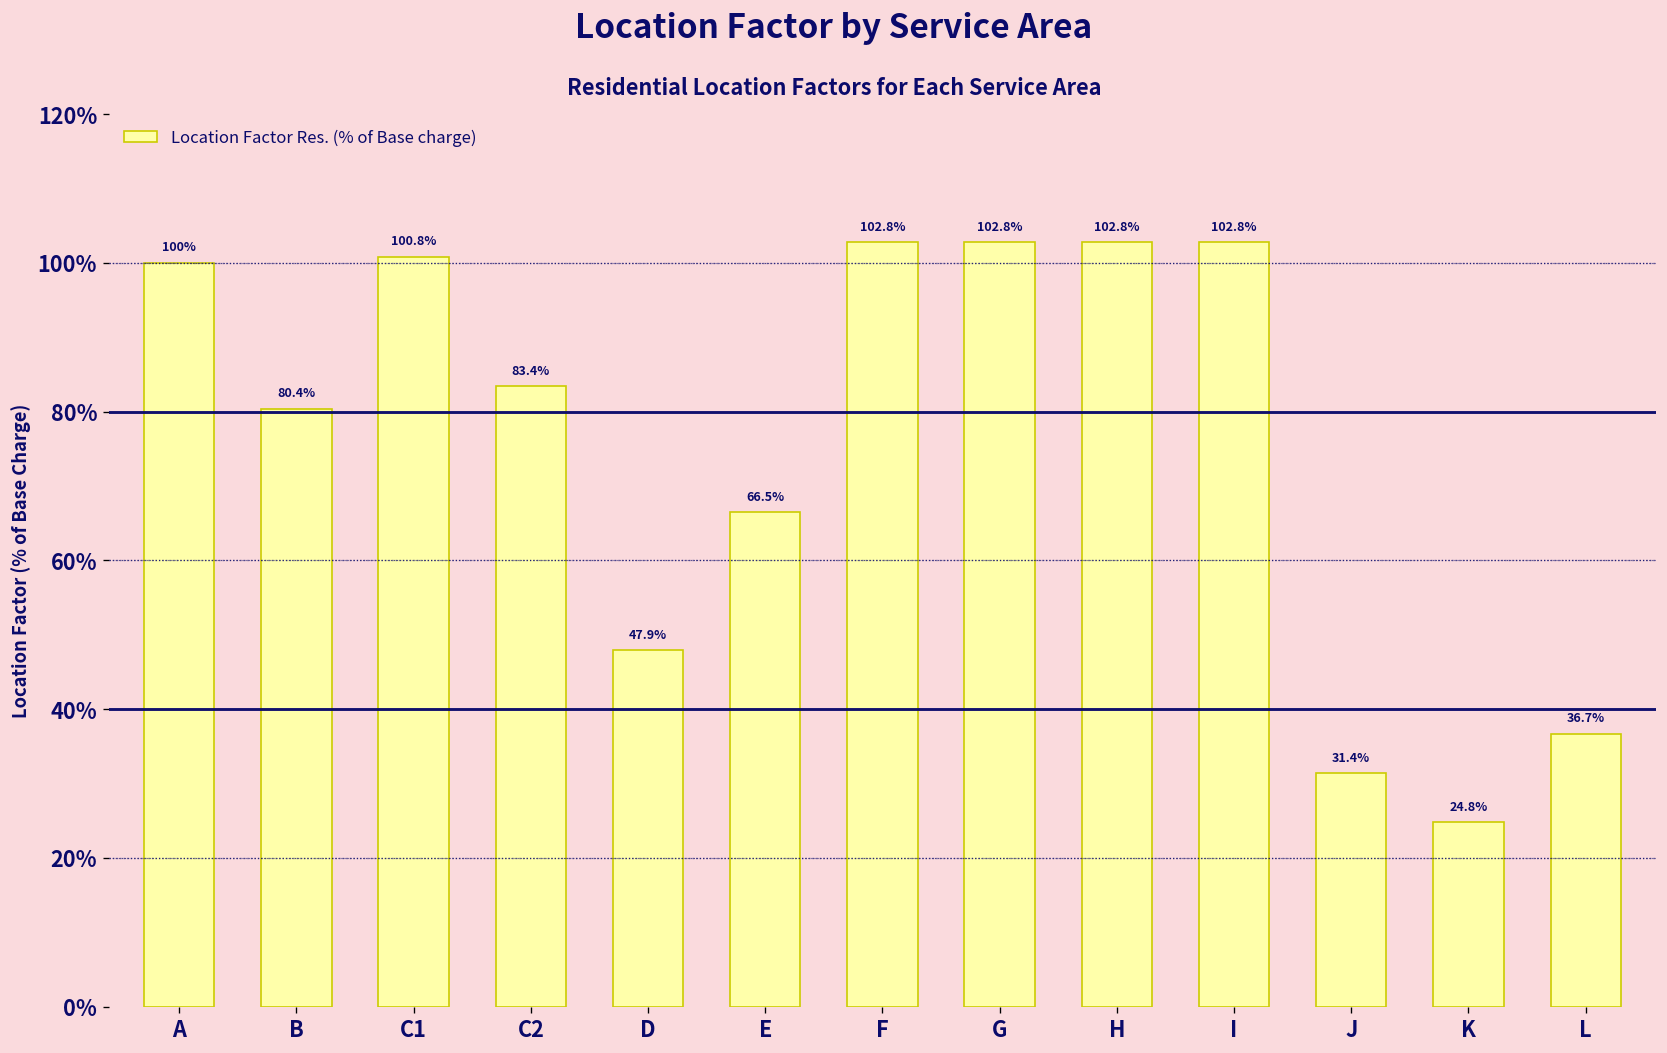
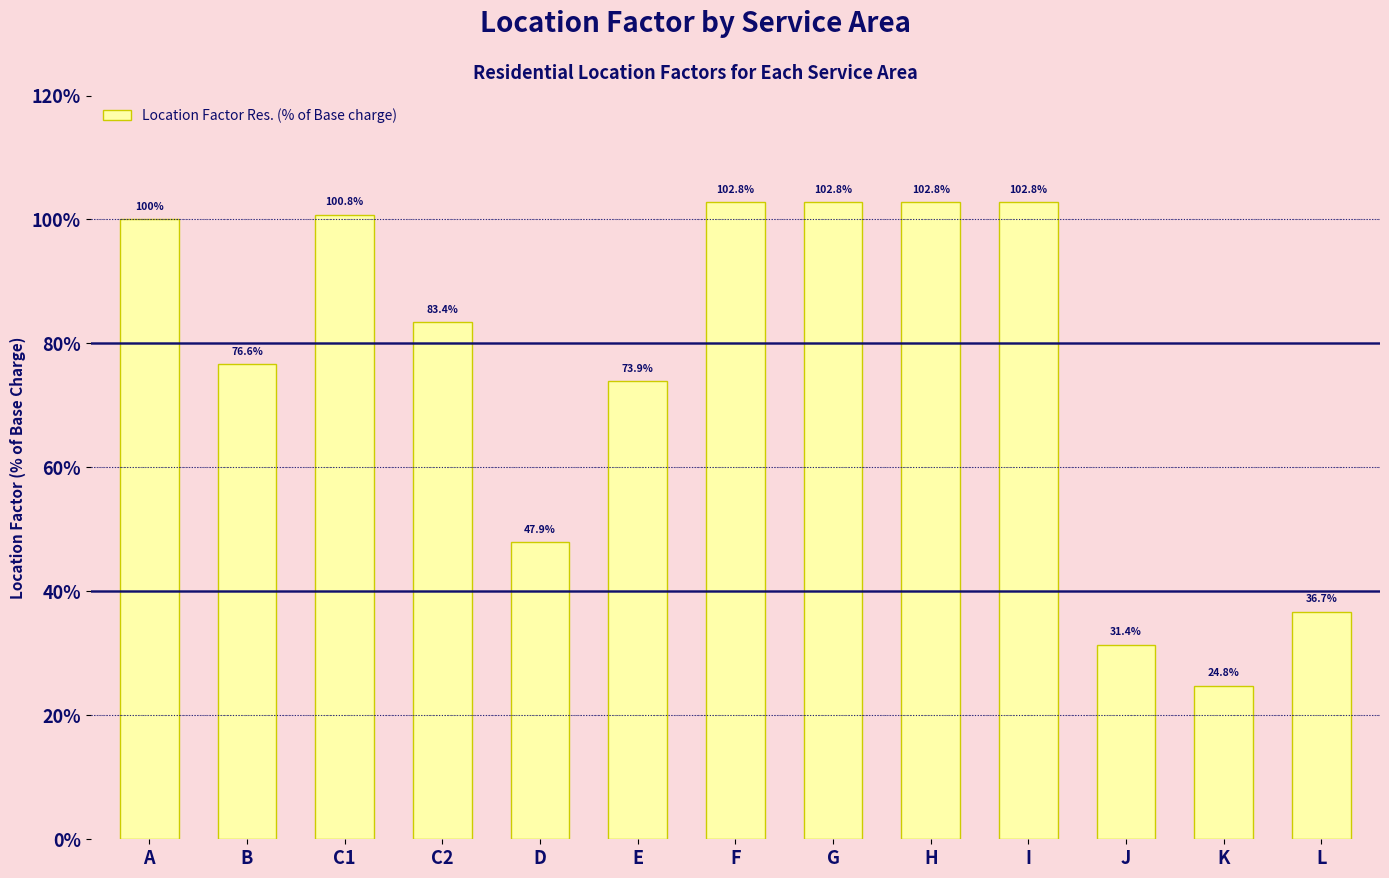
  {
    "A": "100%",
-   "B": "80.4%",
+   "B": "76.6%",
    "C1": "100.8%",
    "C2": "83.4%",
    "D": "47.9%",
-   "E": "66.5%",
+   "E": "73.9%",
    "F": "102.8%",
    "G": "102.8%",
    "H": "102.8%",
    "I": "102.8%",
    "J": "31.4%",
    "K": "24.8%",
    "L": "36.7%"
  }
